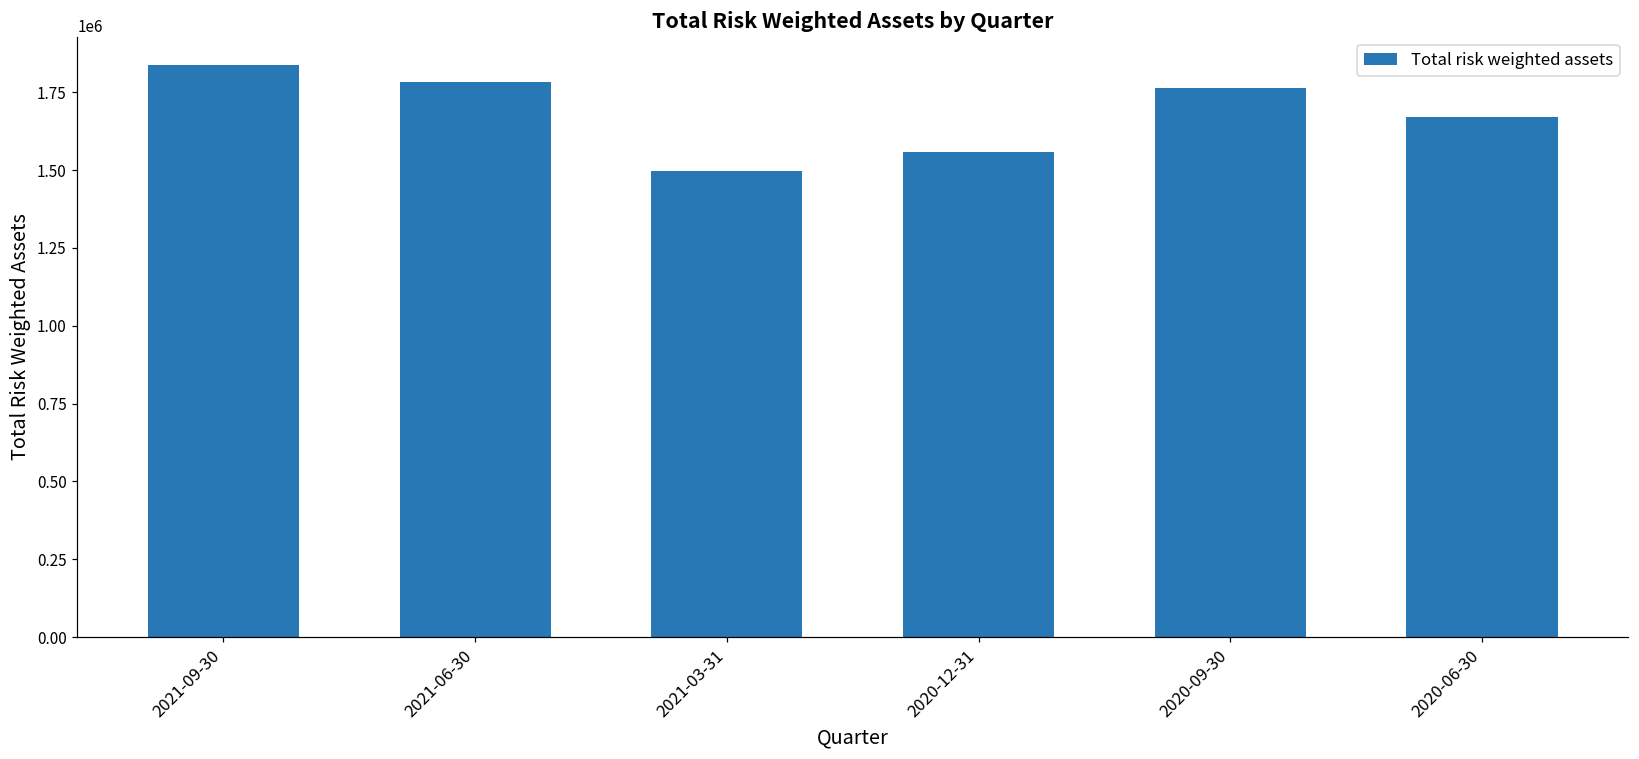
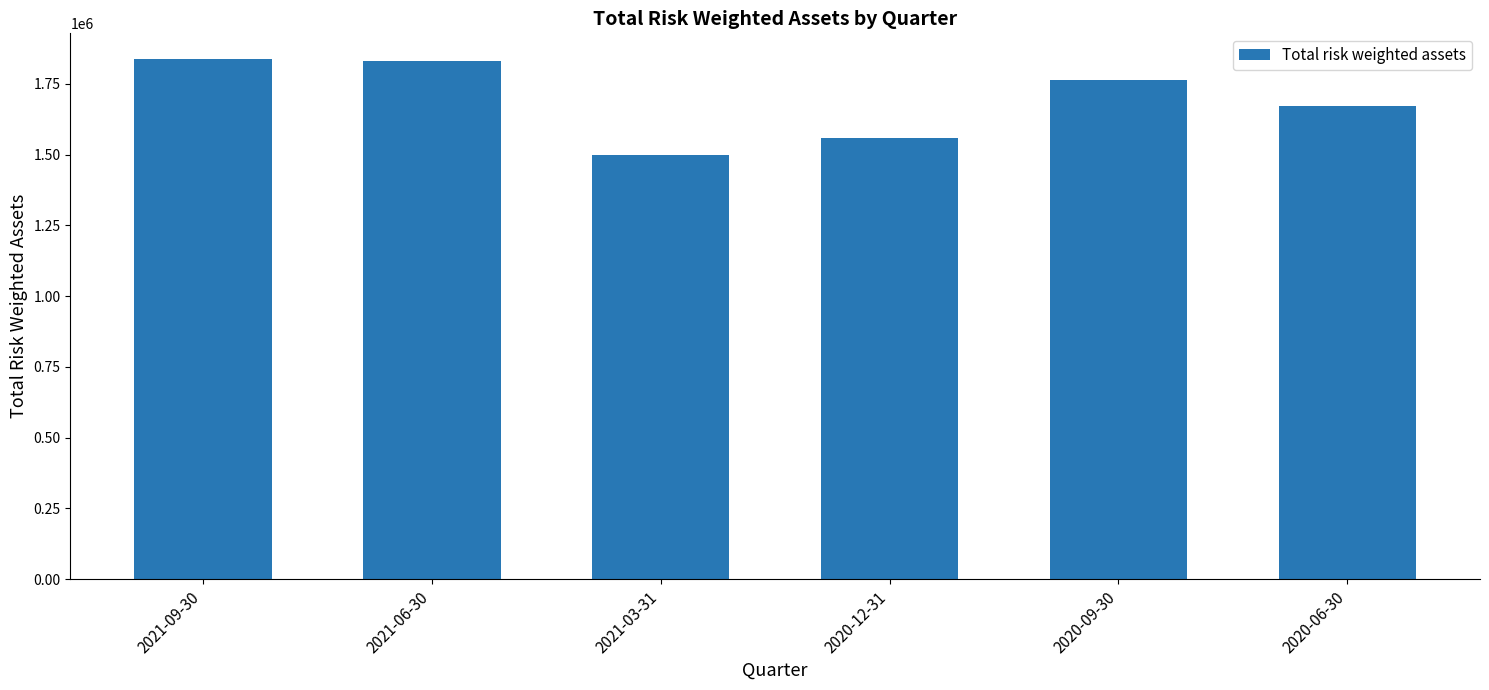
  {
    "2021-09-30": 1840000,
-   "2021-06-30": 1780000,
+   "2021-06-30": 1830000,
    "2021-03-31": 1500000,
    "2020-12-31": 1560000,
    "2020-09-30": 1760000,
    "2020-06-30": 1670000
  }
